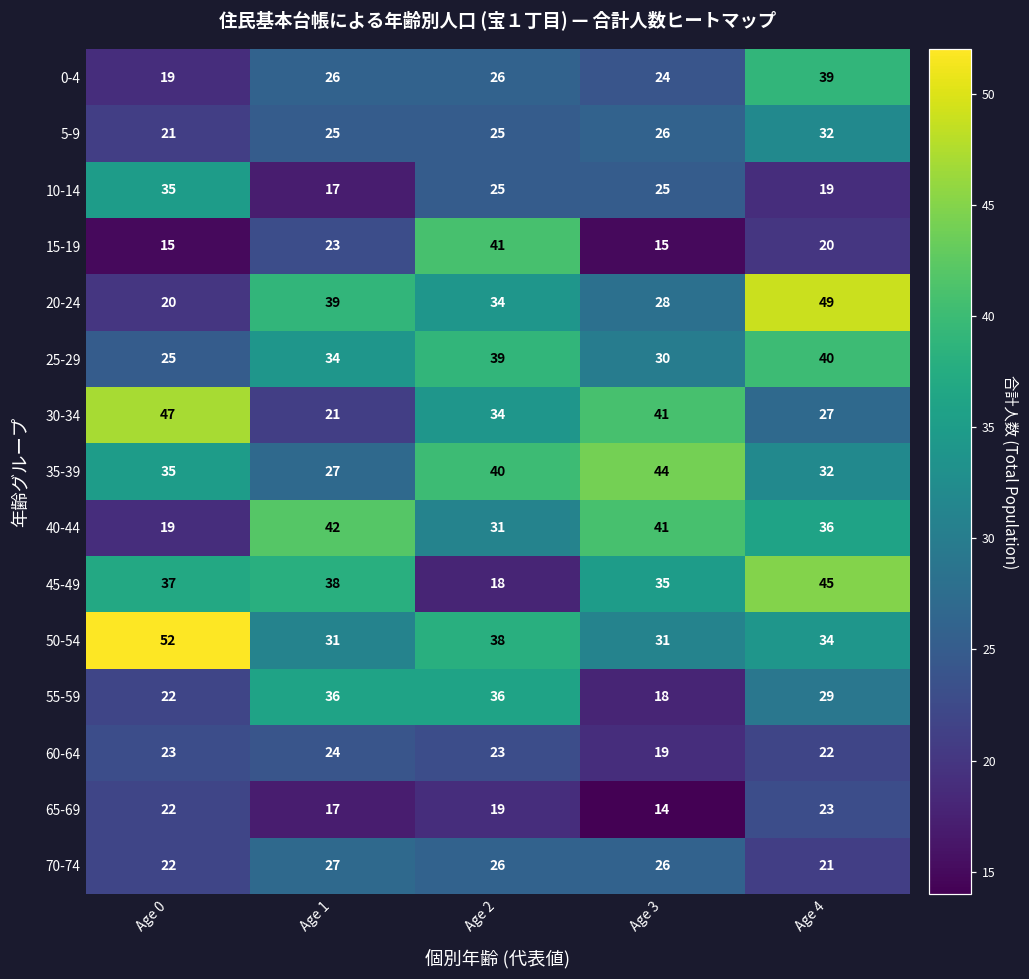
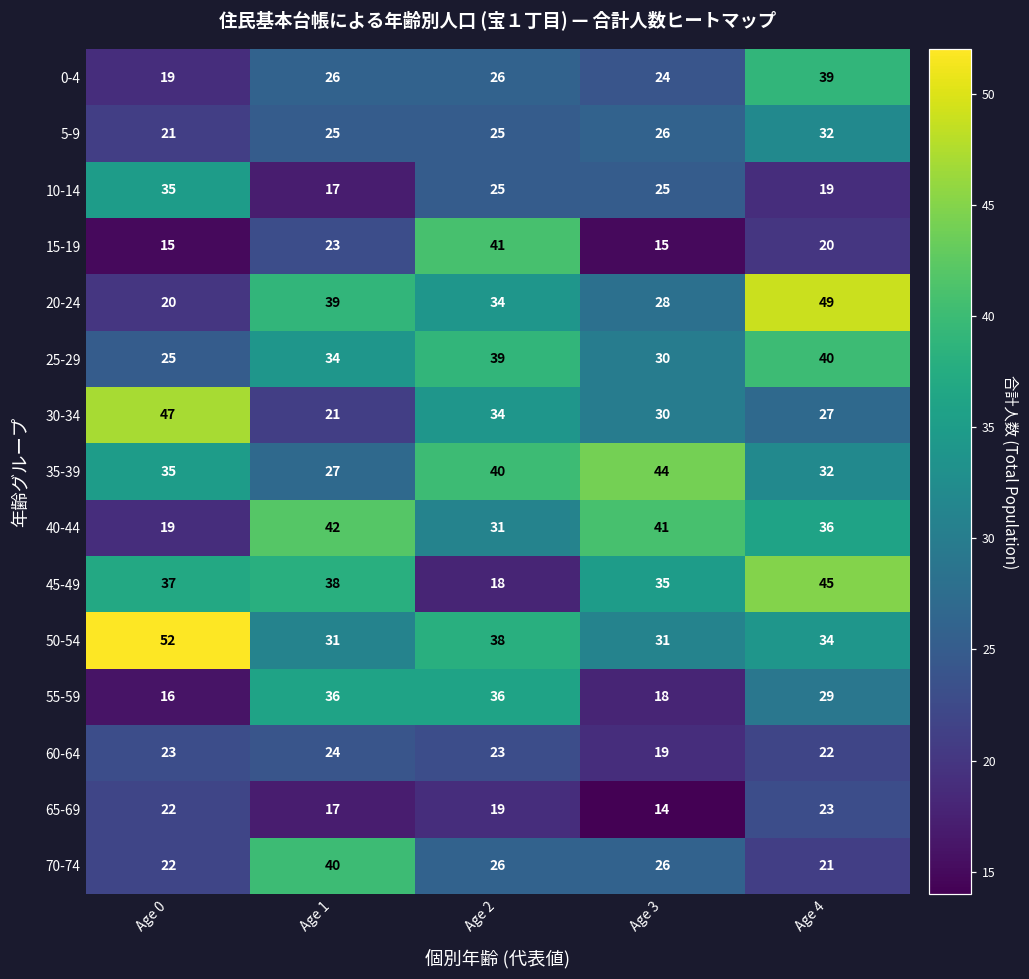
  {
    "0-4": {
      "Age 0": 19,
      "Age 1": 26,
      "Age 2": 26,
      "Age 3": 24,
      "Age 4": 39
    },
    "5-9": {
      "Age 0": 21,
      "Age 1": 25,
      "Age 2": 25,
      "Age 3": 26,
      "Age 4": 32
    },
    "10-14": {
      "Age 0": 35,
      "Age 1": 17,
      "Age 2": 25,
      "Age 3": 25,
      "Age 4": 19
    },
    "15-19": {
      "Age 0": 15,
      "Age 1": 23,
      "Age 2": 41,
      "Age 3": 15,
      "Age 4": 20
    },
    "20-24": {
      "Age 0": 20,
      "Age 1": 39,
      "Age 2": 34,
      "Age 3": 28,
      "Age 4": 49
    },
    "25-29": {
      "Age 0": 25,
      "Age 1": 34,
      "Age 2": 39,
      "Age 3": 30,
      "Age 4": 40
    },
    "30-34": {
      "Age 0": 47,
      "Age 1": 21,
      "Age 2": 34,
-     "Age 3": 41,
+     "Age 3": 30,
      "Age 4": 27
    },
    "35-39": {
      "Age 0": 35,
      "Age 1": 27,
      "Age 2": 40,
      "Age 3": 44,
      "Age 4": 32
    },
    "40-44": {
      "Age 0": 19,
      "Age 1": 42,
      "Age 2": 31,
      "Age 3": 41,
      "Age 4": 36
    },
    "45-49": {
      "Age 0": 37,
      "Age 1": 38,
      "Age 2": 18,
      "Age 3": 35,
      "Age 4": 45
    },
    "50-54": {
      "Age 0": 52,
      "Age 1": 31,
      "Age 2": 38,
      "Age 3": 31,
      "Age 4": 34
    },
    "55-59": {
-     "Age 0": 22,
+     "Age 0": 16,
      "Age 1": 36,
      "Age 2": 36,
      "Age 3": 18,
      "Age 4": 29
    },
    "60-64": {
      "Age 0": 23,
      "Age 1": 24,
      "Age 2": 23,
      "Age 3": 19,
      "Age 4": 22
    },
    "65-69": {
      "Age 0": 22,
      "Age 1": 17,
      "Age 2": 19,
      "Age 3": 14,
      "Age 4": 23
    },
    "70-74": {
      "Age 0": 22,
-     "Age 1": 27,
+     "Age 1": 40,
      "Age 2": 26,
      "Age 3": 26,
      "Age 4": 21
    }
  }
